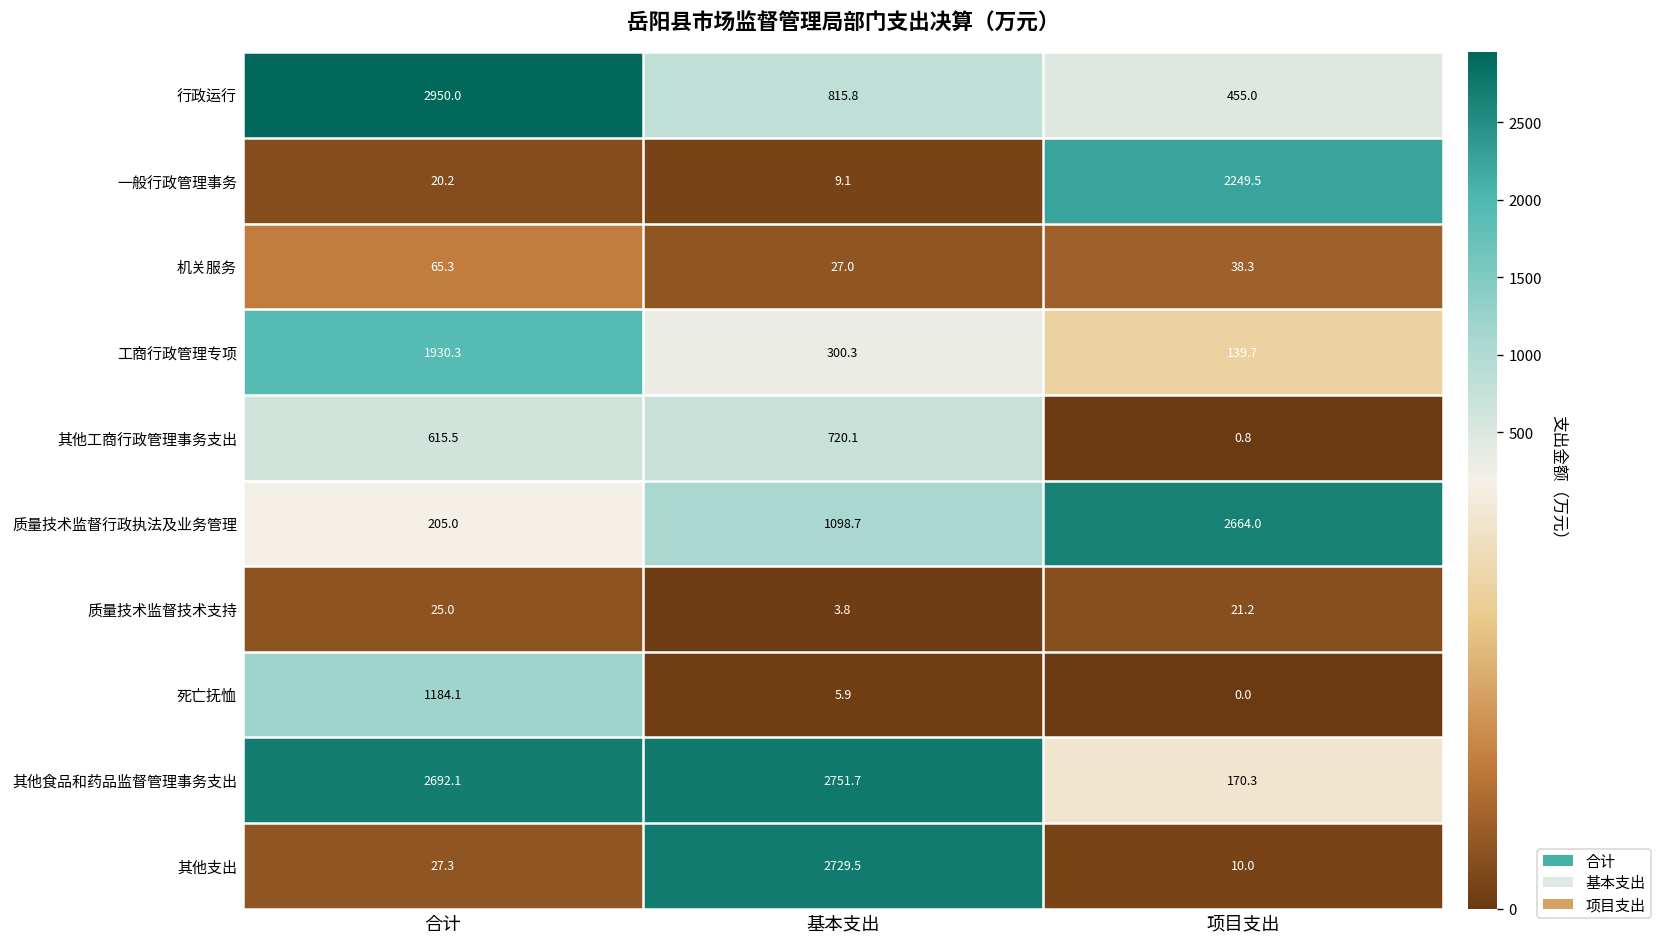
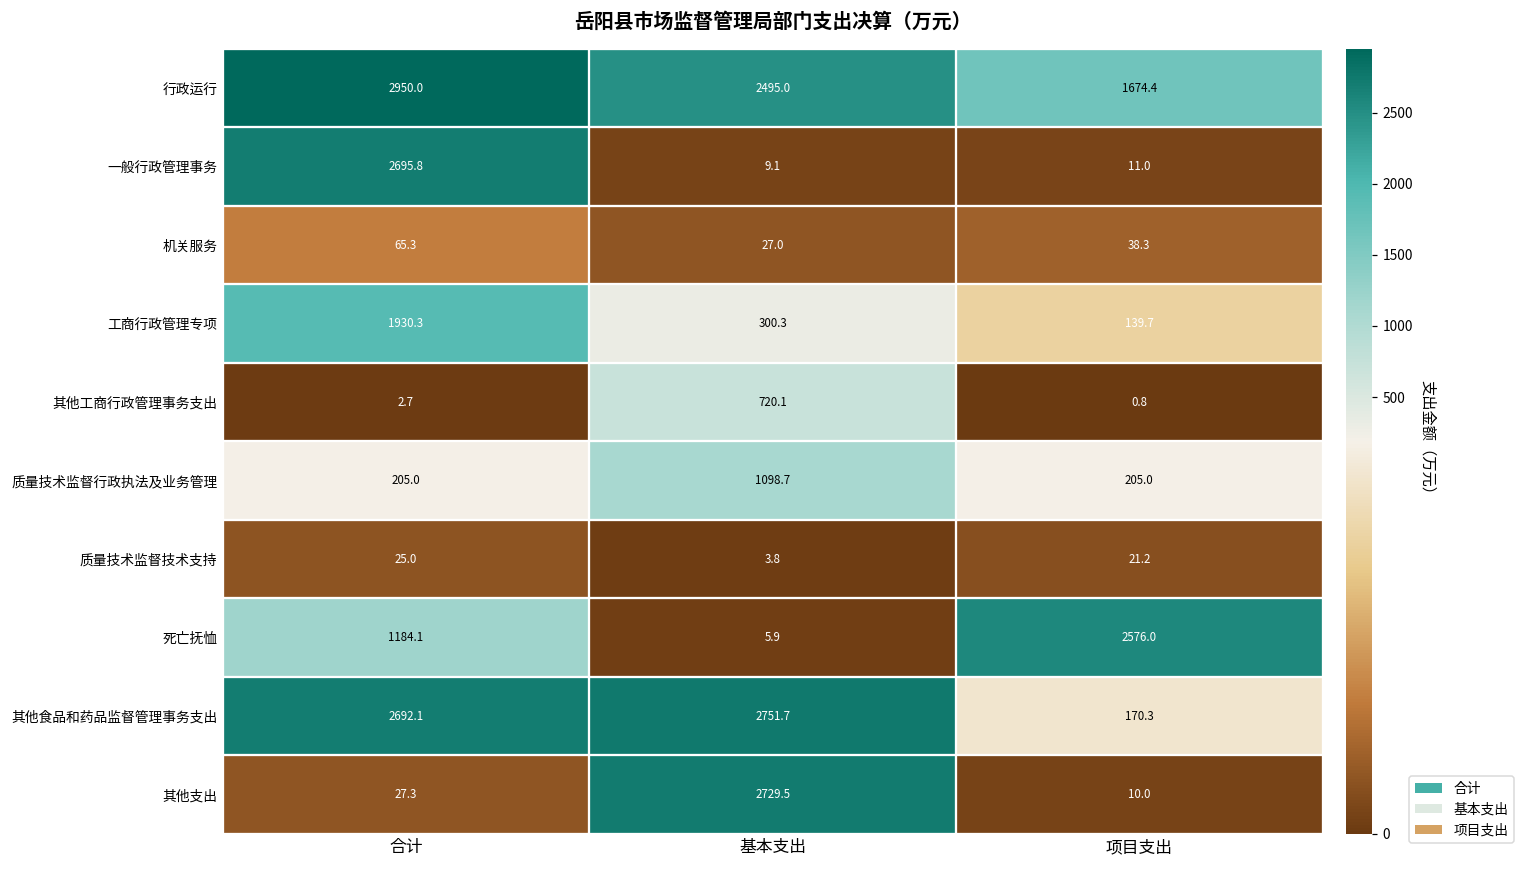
  {
    "行政运行": {
      "合计": 2950.0,
-     "基本支出": 815.8,
-     "项目支出": 455.0
+     "基本支出": 2495.0,
+     "项目支出": 1674.4
    },
    "一般行政管理事务": {
-     "合计": 20.2,
+     "合计": 2695.8,
      "基本支出": 9.1,
-     "项目支出": 2249.5
+     "项目支出": 11.0
    },
    "机关服务": {
      "合计": 65.3,
      "基本支出": 27.0,
      "项目支出": 38.3
    },
    "工商行政管理专项": {
      "合计": 1930.3,
      "基本支出": 300.3,
      "项目支出": 139.7
    },
    "其他工商行政管理事务支出": {
-     "合计": 615.5,
+     "合计": 2.7,
      "基本支出": 720.1,
      "项目支出": 0.8
    },
    "质量技术监督行政执法及业务管理": {
      "合计": 205.0,
      "基本支出": 1098.7,
-     "项目支出": 2664.0
+     "项目支出": 205.0
    },
    "质量技术监督技术支持": {
      "合计": 25.0,
      "基本支出": 3.8,
      "项目支出": 21.2
    },
    "死亡抚恤": {
      "合计": 1184.1,
      "基本支出": 5.9,
-     "项目支出": 0.0
+     "项目支出": 2576.0
    },
    "其他食品和药品监督管理事务支出": {
      "合计": 2692.1,
      "基本支出": 2751.7,
      "项目支出": 170.3
    },
    "其他支出": {
      "合计": 27.3,
      "基本支出": 2729.5,
      "项目支出": 10.0
    }
  }
